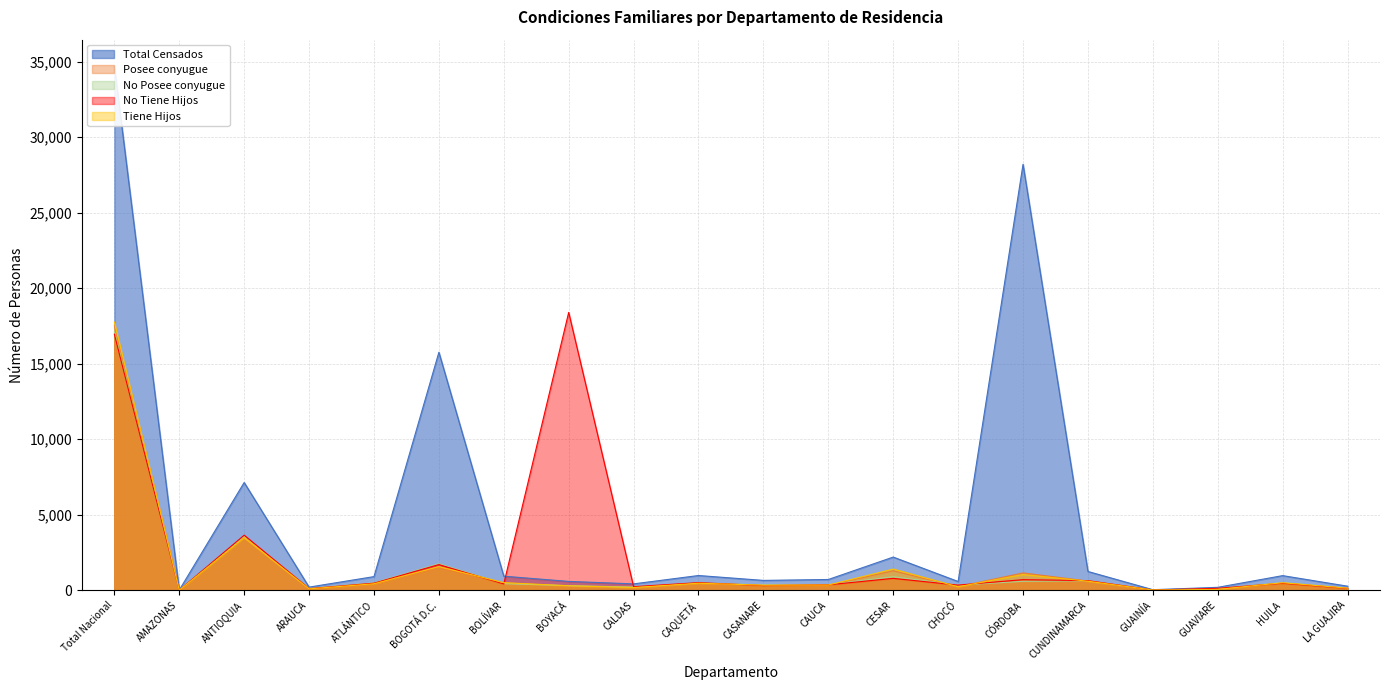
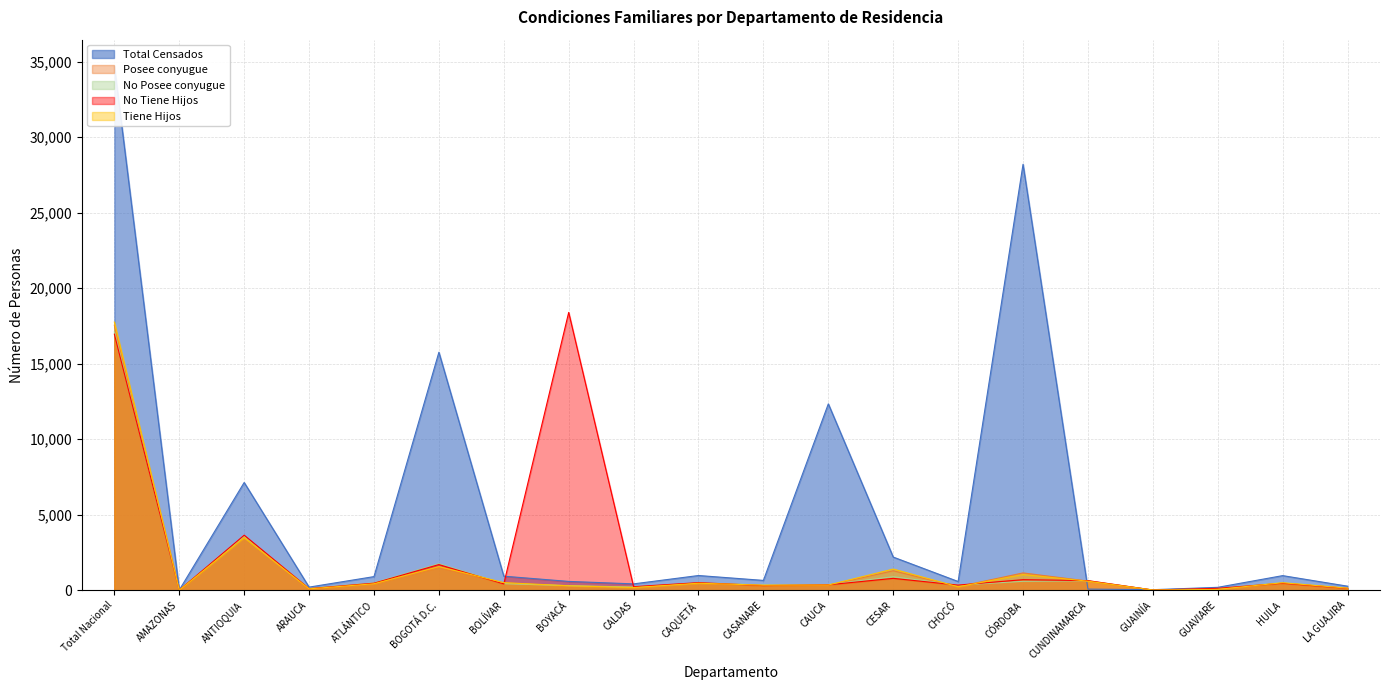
  {
    "Total Censados": {
      "ANTIOQUIA": "7,100",
      "ATLÁNTICO": "900",
      "BOGOTÁ D.C.": "15,800",
      "BOLÍVAR": "900",
      "BOYACÁ": "600",
      "CALDAS": "400",
      "CAQUETÁ": "1,000",
      "CASANARE": "700",
-     "CAUCA": "700",
+     "CAUCA": "12,300",
      "CESAR": "2,200",
      "CHOCÓ": "600",
      "CÓRDOBA": "28,200",
-     "CUNDINAMARCA": "1,300",
+     "CUNDINAMARCA": "100",
      "HUILA": "1,000"
    },
    "No Tiene Hijos": {
      "BOYACÁ": "18,400"
    }
  }
